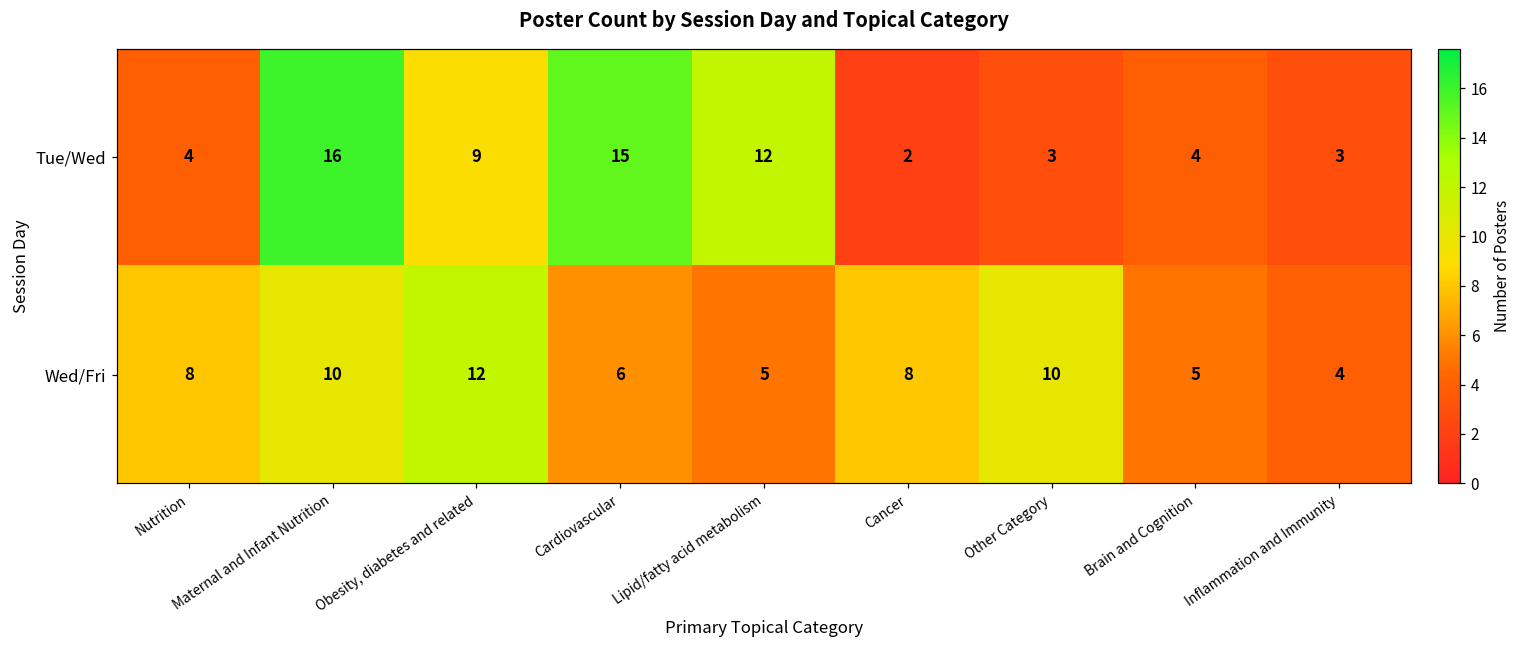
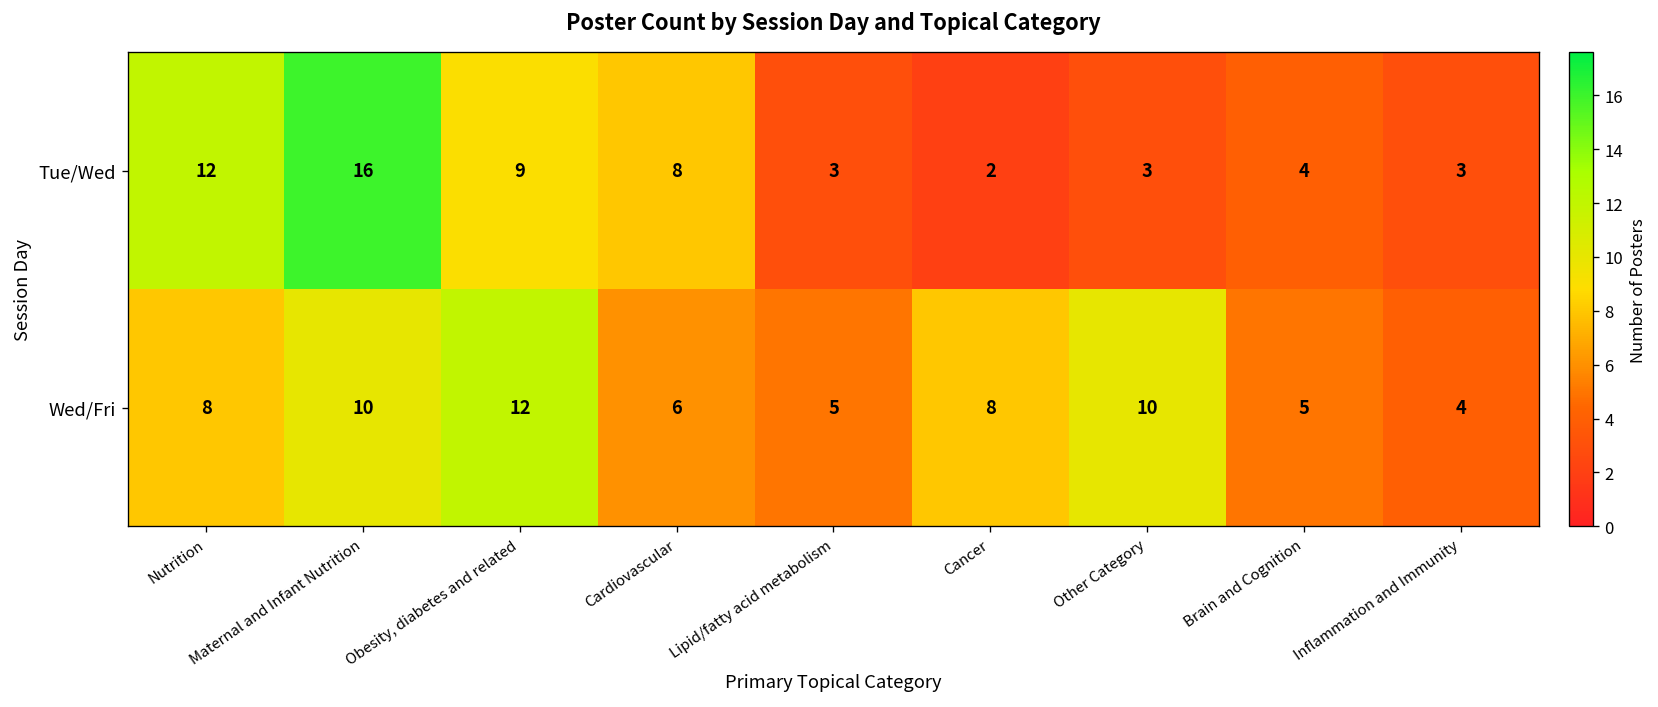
  {
    "Tue/Wed": {
-     "Nutrition": 4,
+     "Nutrition": 12,
      "Maternal and Infant Nutrition": 16,
      "Obesity, diabetes and related": 9,
-     "Cardiovascular": 15,
-     "Lipid/fatty acid metabolism": 12,
+     "Cardiovascular": 8,
+     "Lipid/fatty acid metabolism": 3,
      "Cancer": 2,
      "Other Category": 3,
      "Brain and Cognition": 4,
      "Inflammation and Immunity": 3
    },
    "Wed/Fri": {
      "Nutrition": 8,
      "Maternal and Infant Nutrition": 10,
      "Obesity, diabetes and related": 12,
      "Cardiovascular": 6,
      "Lipid/fatty acid metabolism": 5,
      "Cancer": 8,
      "Other Category": 10,
      "Brain and Cognition": 5,
      "Inflammation and Immunity": 4
    }
  }
